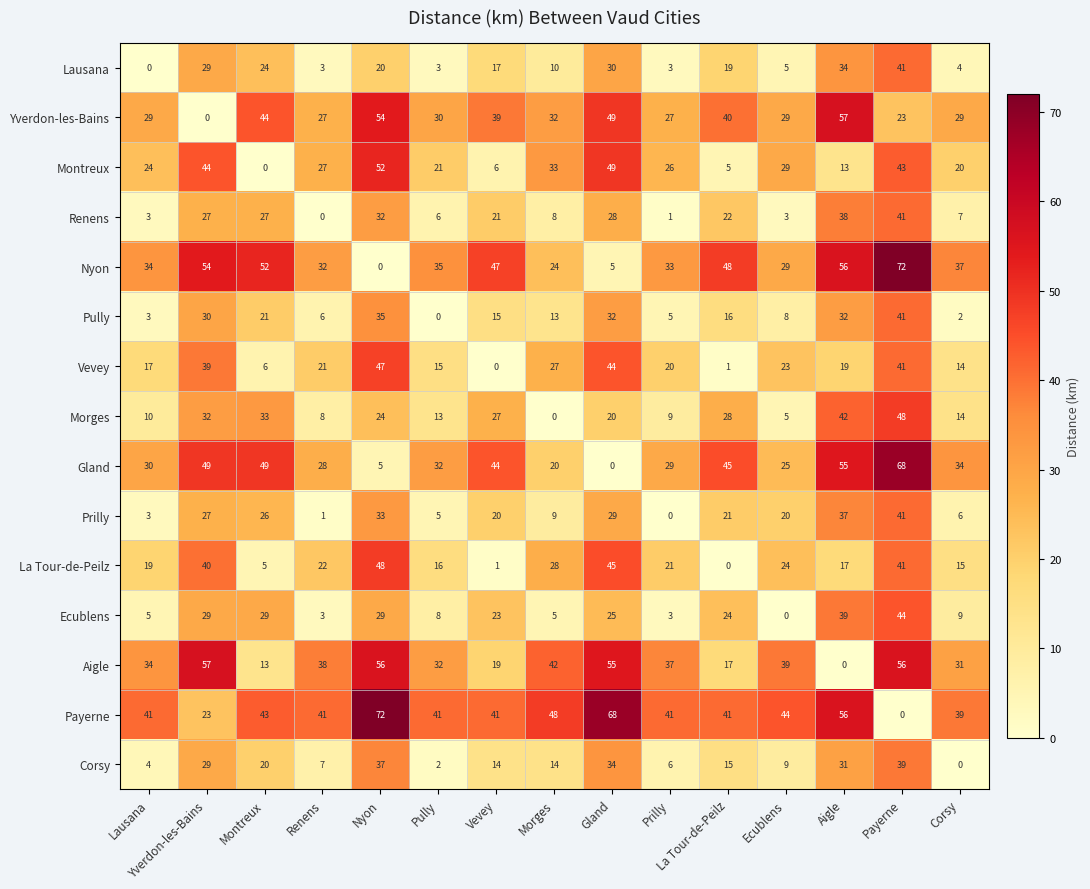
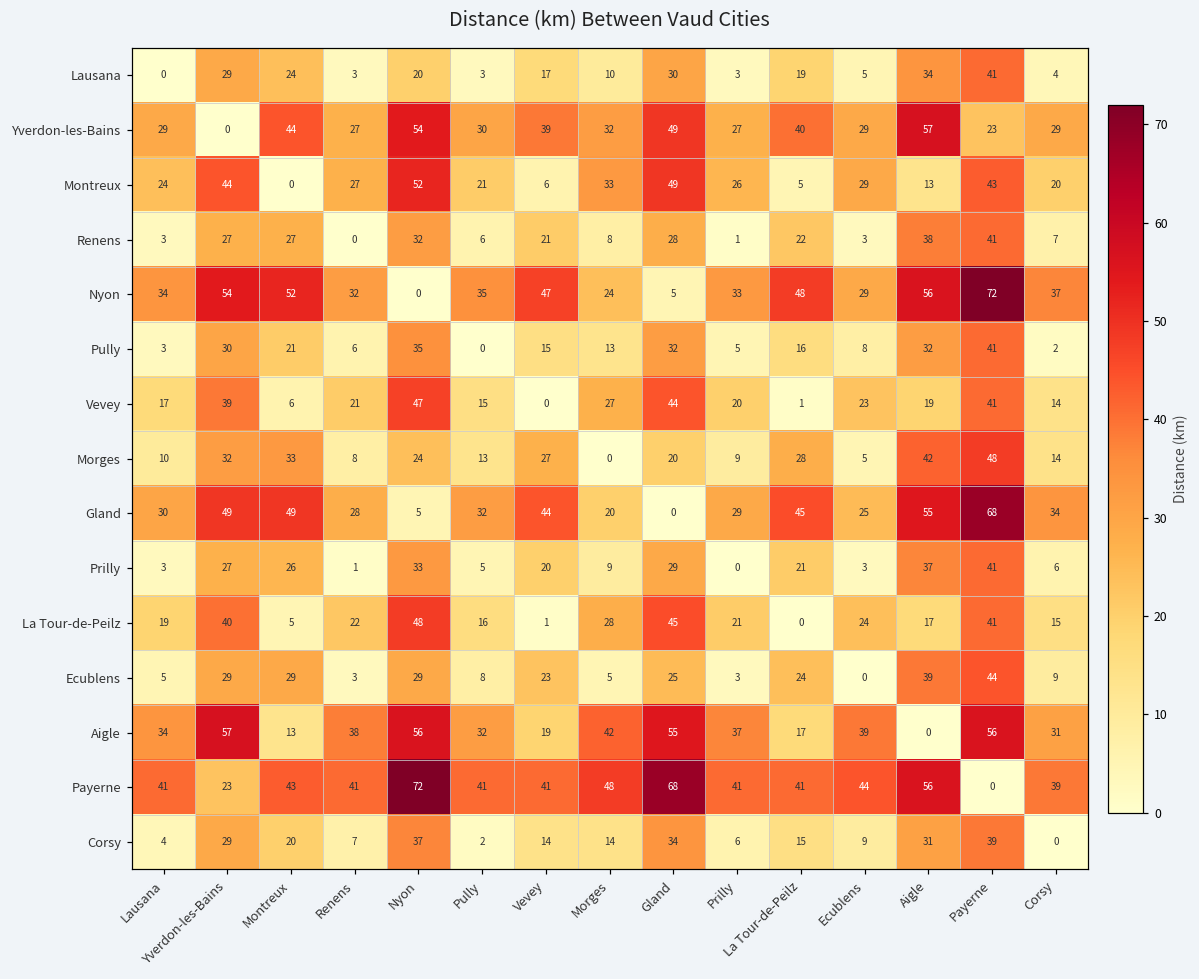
  {
    "Prilly": {
      "Lausana": 3,
      "Yverdon-les-Bains": 27,
      "Montreux": 26,
      "Renens": 1,
      "Nyon": 33,
      "Pully": 5,
      "Vevey": 20,
      "Morges": 9,
      "Gland": 29,
      "Prilly": 0,
      "La Tour-de-Peilz": 21,
-     "Ecublens": 20,
+     "Ecublens": 3,
      "Aigle": 37,
      "Payerne": 41,
      "Corsy": 6
    }
  }
